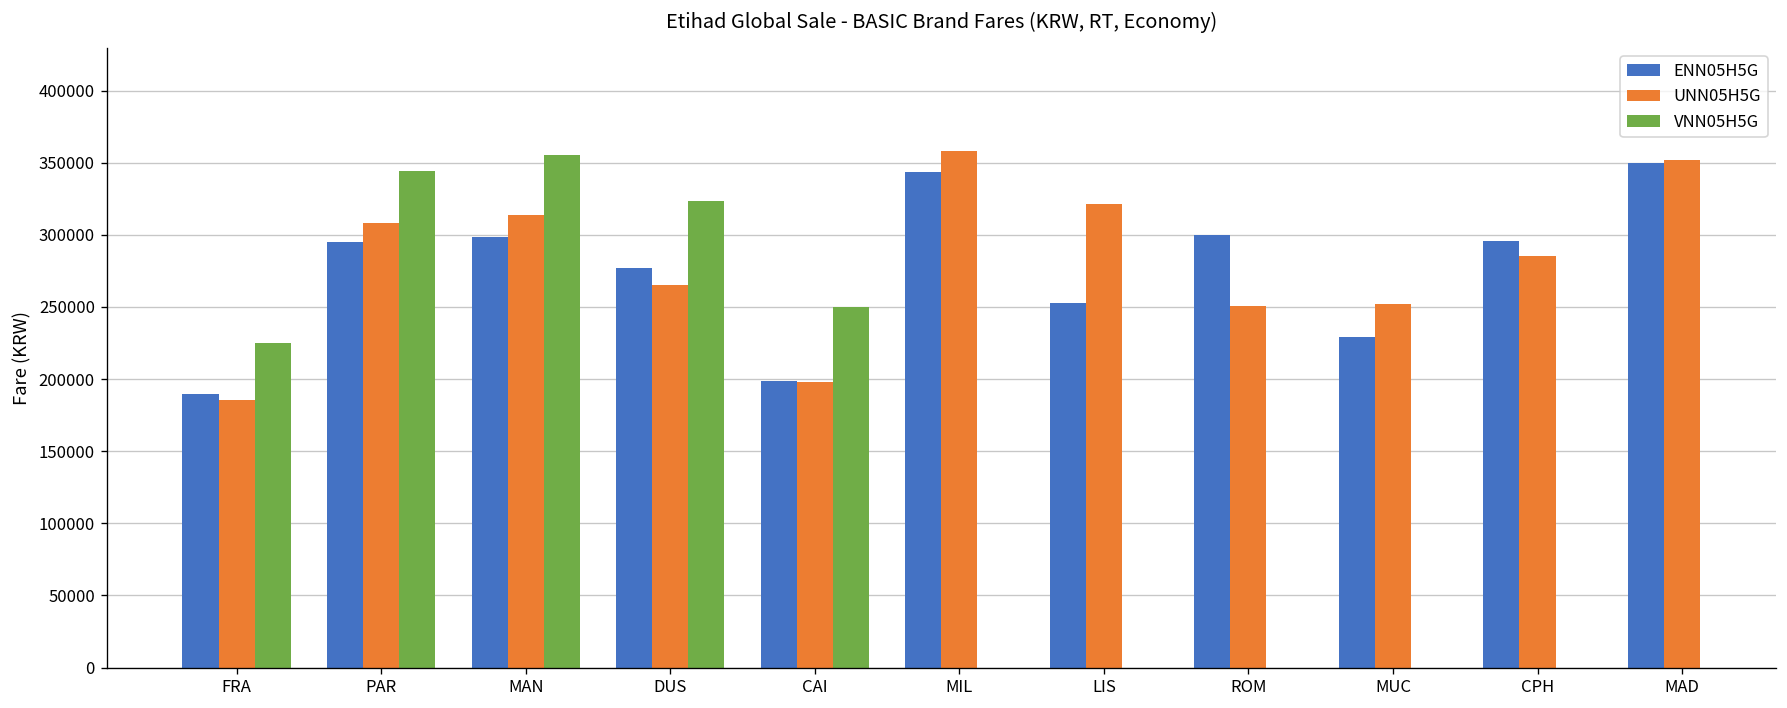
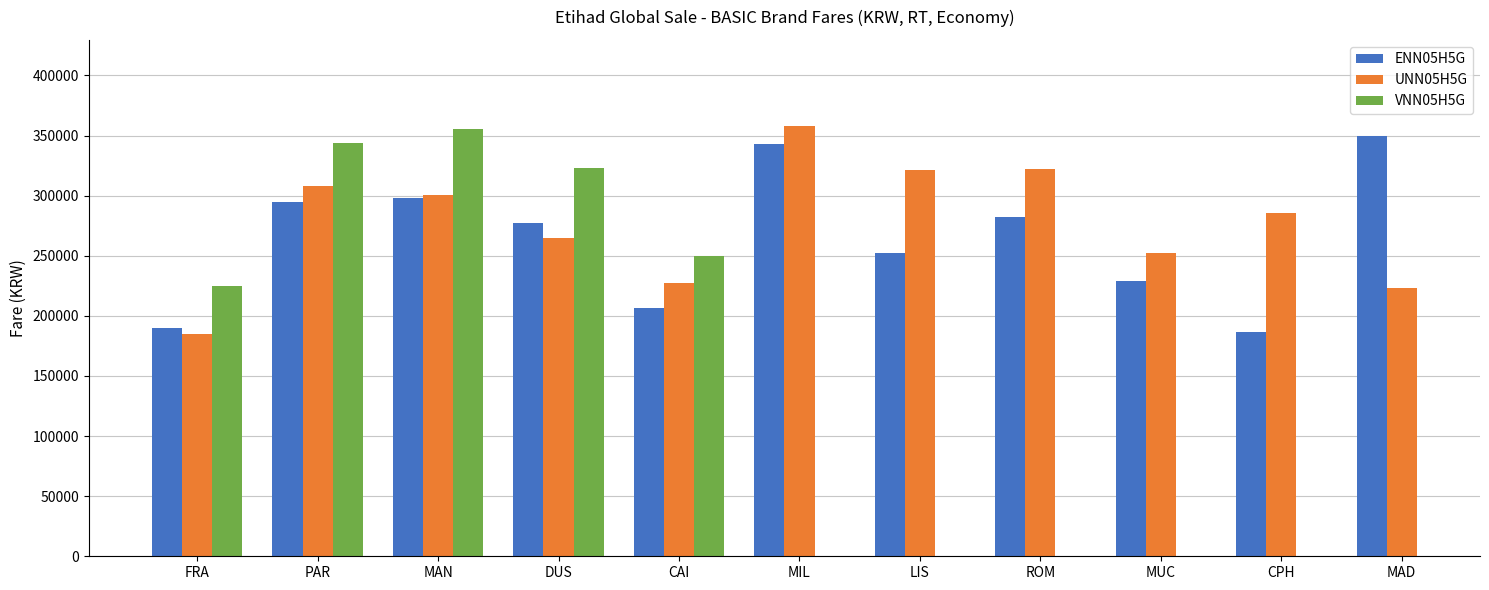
  {
    "ENN05H5G": {
      "FRA": 190000,
      "PAR": 295000,
      "MAN": 298000,
      "DUS": 277000,
-     "CAI": 198000,
+     "CAI": 207000,
      "MIL": 343000,
      "LIS": 253000,
-     "ROM": 300000,
+     "ROM": 282000,
      "MUC": 229000,
-     "CPH": 295000,
+     "CPH": 187000,
      "MAD": 350000
    },
    "UNN05H5G": {
      "FRA": 185000,
      "PAR": 308000,
-     "MAN": 314000,
+     "MAN": 301000,
      "DUS": 265000,
-     "CAI": 198000,
+     "CAI": 227000,
      "MIL": 358000,
      "LIS": 321000,
-     "ROM": 250000,
+     "ROM": 322000,
      "MUC": 252000,
      "CPH": 286000,
-     "MAD": 352000
+     "MAD": 223000
    }
  }
